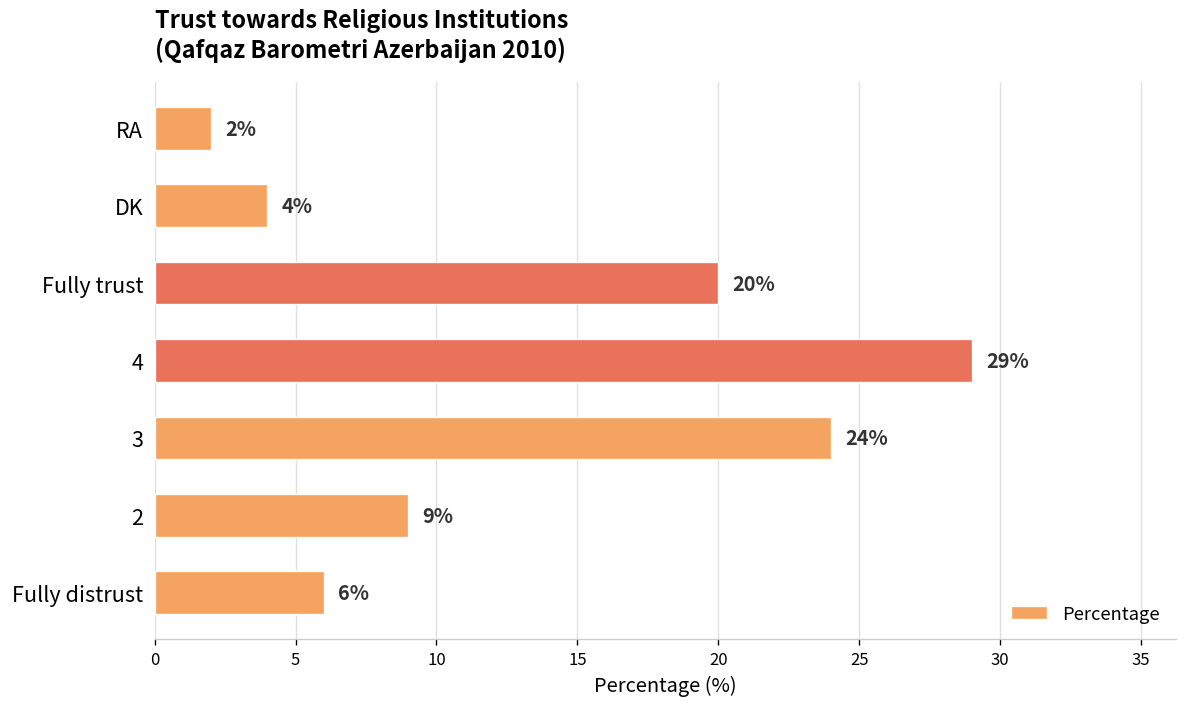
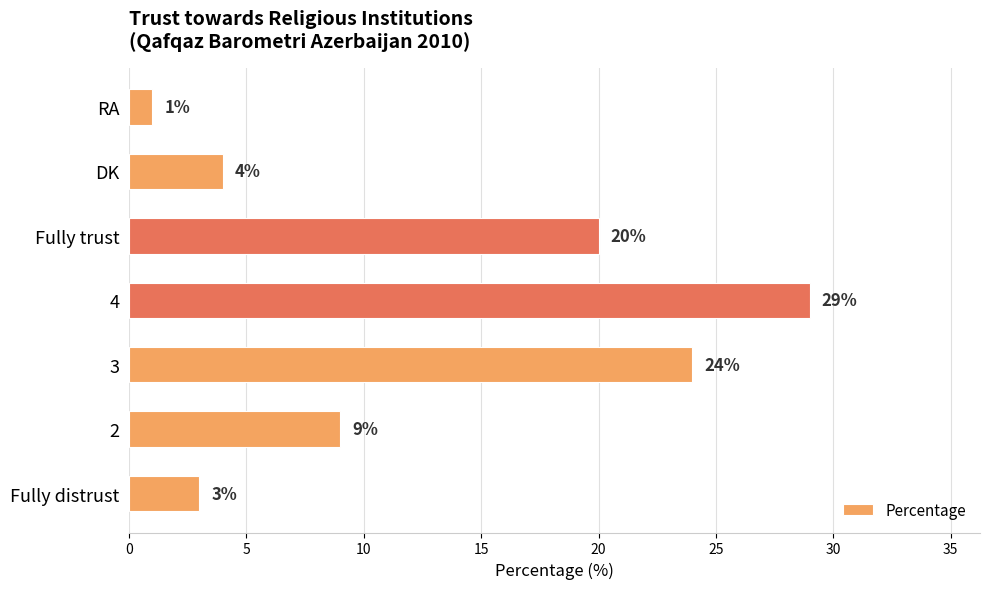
  {
-   "RA": "2%",
+   "RA": "1%",
    "DK": "4%",
    "Fully trust": "20%",
    "4": "29%",
    "3": "24%",
    "2": "9%",
-   "Fully distrust": "6%"
+   "Fully distrust": "3%"
  }
